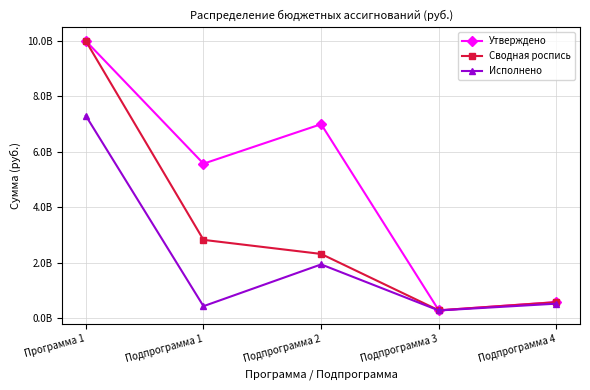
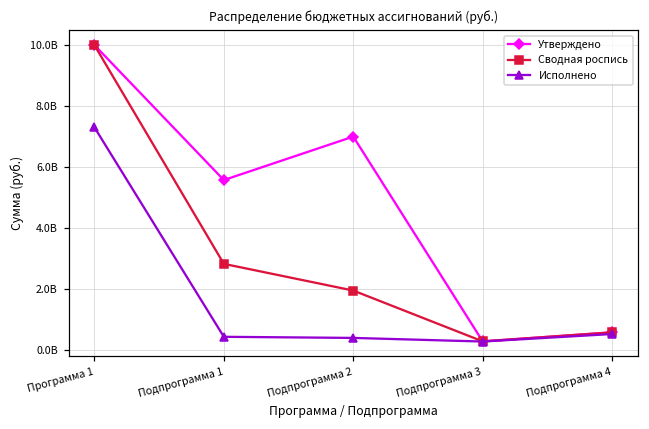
  {
    "Утверждено": {
      "Подпрограмма 1": 5600000000,
      "Подпрограмма 2": 7000000000
    },
    "Сводная роспись": {
      "Подпрограмма 1": 2800000000,
-     "Подпрограмма 2": 2300000000
+     "Подпрограмма 2": 2000000000
    },
    "Исполнено": {
      "Программа 1": 7300000000,
      "Подпрограмма 1": 400000000,
-     "Подпрограмма 2": 1900000000
+     "Подпрограмма 2": 400000000
    }
  }
